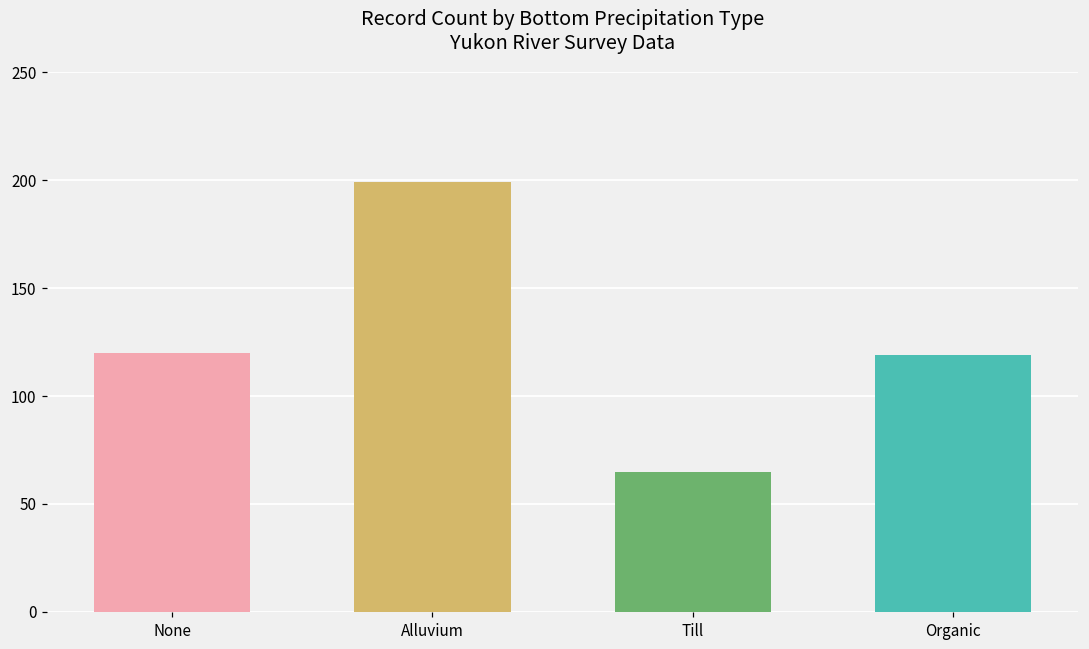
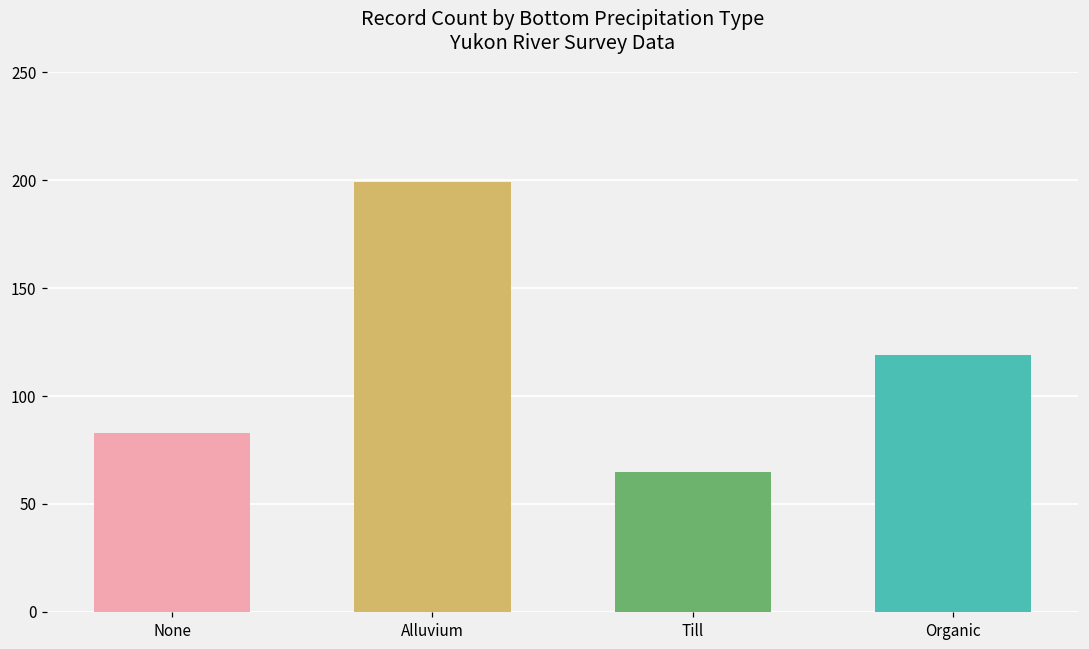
  {
-   "None": 120,
+   "None": 83,
    "Alluvium": 199,
    "Till": 65,
    "Organic": 119
  }
